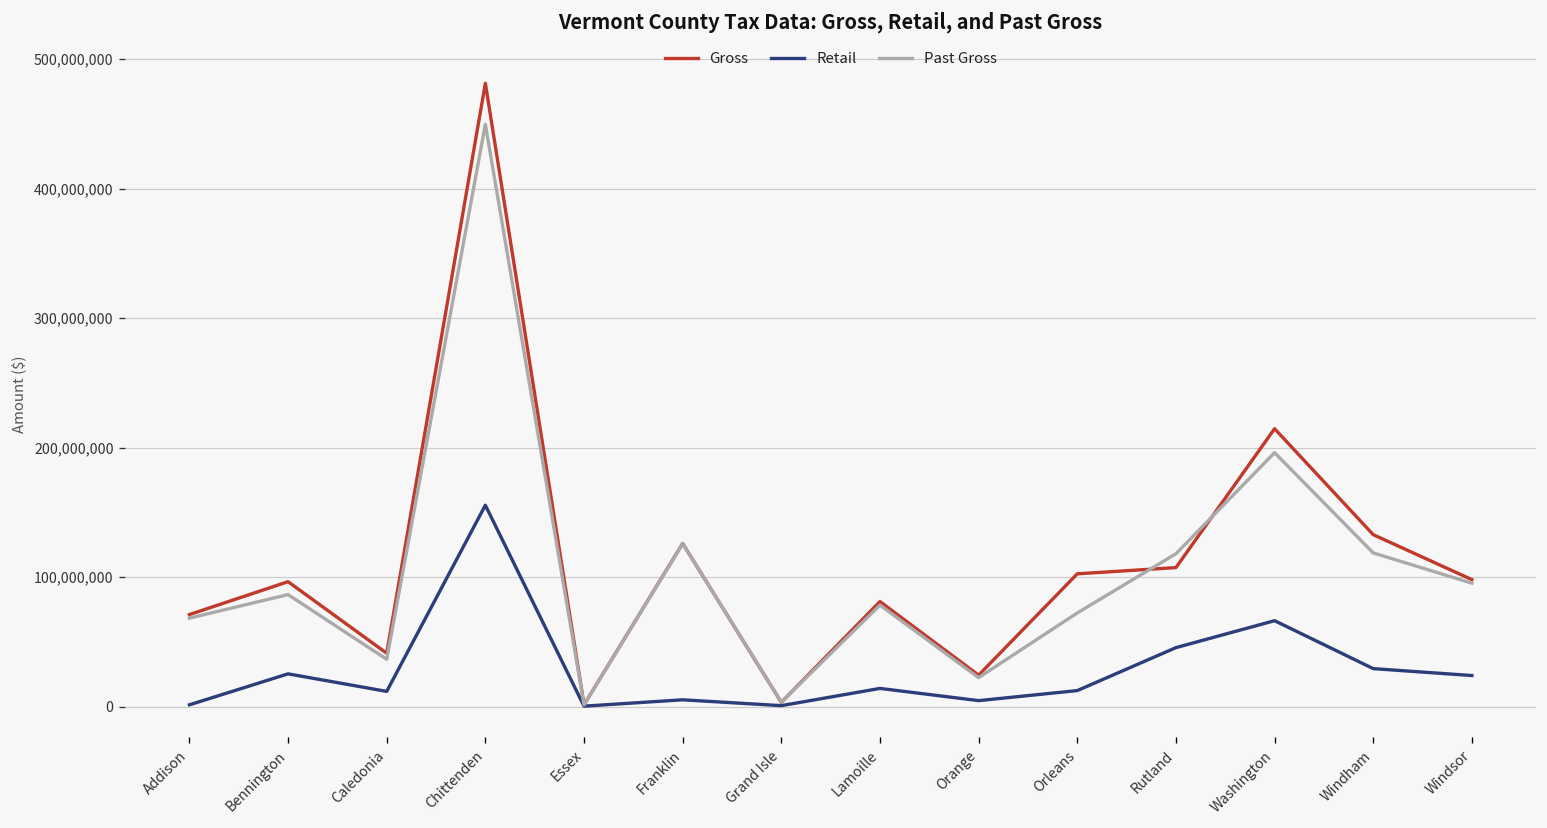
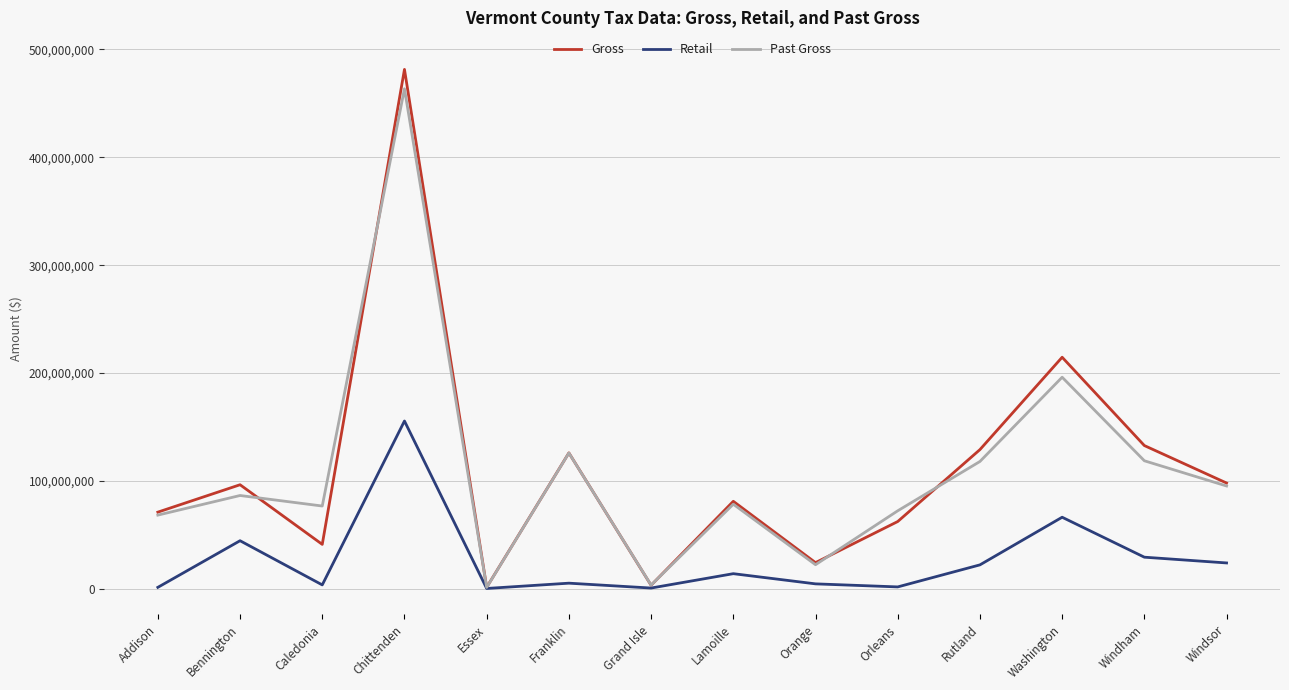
  {
    "Gross": {
      "Addison": "71,000,000",
      "Bennington": "97,000,000",
      "Caledonia": "41,000,000",
      "Chittenden": "481,000,000",
      "Lamoille": "81,000,000",
-     "Orleans": "103,000,000",
-     "Rutland": "107,000,000",
+     "Orleans": "62,000,000",
+     "Rutland": "129,000,000",
      "Washington": "215,000,000",
      "Windham": "133,000,000",
      "Windsor": "98,000,000"
    },
    "Retail": {
      "Addison": "1,000,000",
-     "Bennington": "25,000,000",
-     "Caledonia": "12,000,000",
+     "Bennington": "45,000,000",
+     "Caledonia": "4,000,000",
      "Chittenden": "156,000,000",
      "Franklin": "5,000,000",
      "Grand Isle": "1,000,000",
      "Lamoille": "14,000,000",
      "Orange": "5,000,000",
-     "Orleans": "12,000,000",
-     "Rutland": "46,000,000",
+     "Orleans": "2,000,000",
+     "Rutland": "22,000,000",
      "Washington": "66,000,000",
      "Windham": "29,000,000",
      "Windsor": "24,000,000"
    },
    "Past Gross": {
      "Addison": "68,000,000",
      "Bennington": "87,000,000",
-     "Caledonia": "37,000,000",
-     "Chittenden": "450,000,000",
+     "Caledonia": "77,000,000",
+     "Chittenden": "464,000,000",
      "Lamoille": "78,000,000",
      "Orleans": "72,000,000",
      "Rutland": "118,000,000",
      "Washington": "196,000,000",
      "Windham": "119,000,000",
      "Windsor": "95,000,000"
    }
  }
